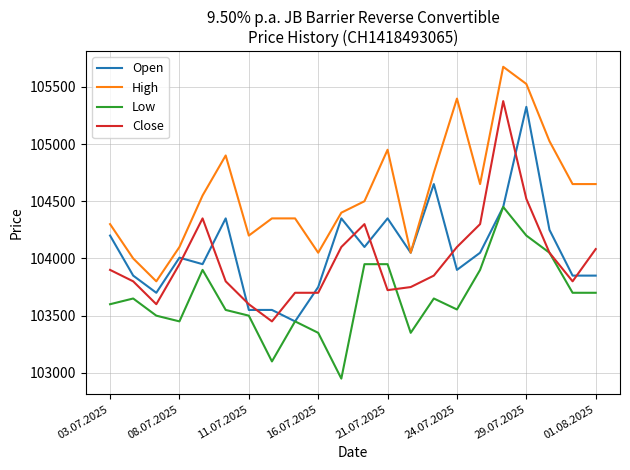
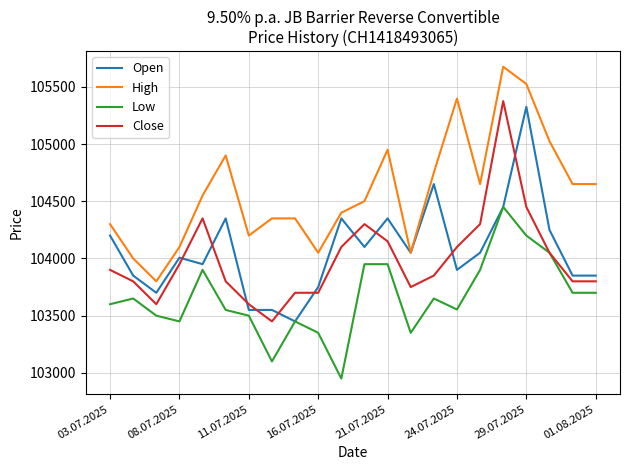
  {
    "Open": {
      "03.07.2025": 104200,
      "08.07.2025": 104010,
      "11.07.2025": 103550,
      "16.07.2025": 103750,
      "21.07.2025": 104350,
      "24.07.2025": 103900,
      "29.07.2025": 105330,
      "01.08.2025": 103850
    },
    "High": {
      "03.07.2025": 104300,
      "08.07.2025": 104100,
      "11.07.2025": 104200,
      "16.07.2025": 104050,
      "21.07.2025": 104950,
      "24.07.2025": 105400,
      "29.07.2025": 105530,
      "01.08.2025": 104650
    },
    "Low": {
      "03.07.2025": 103600,
      "08.07.2025": 103450,
      "11.07.2025": 103500,
      "16.07.2025": 103350,
      "21.07.2025": 103950,
      "24.07.2025": 103550,
      "29.07.2025": 104200,
      "01.08.2025": 103700
    },
    "Close": {
      "03.07.2025": 103900,
      "08.07.2025": 103950,
      "11.07.2025": 103600,
      "16.07.2025": 103700,
-     "21.07.2025": 103720,
+     "21.07.2025": 104150,
      "24.07.2025": 104100,
-     "29.07.2025": 104520,
-     "01.08.2025": 104080
+     "29.07.2025": 104450,
+     "01.08.2025": 103800
    }
  }
